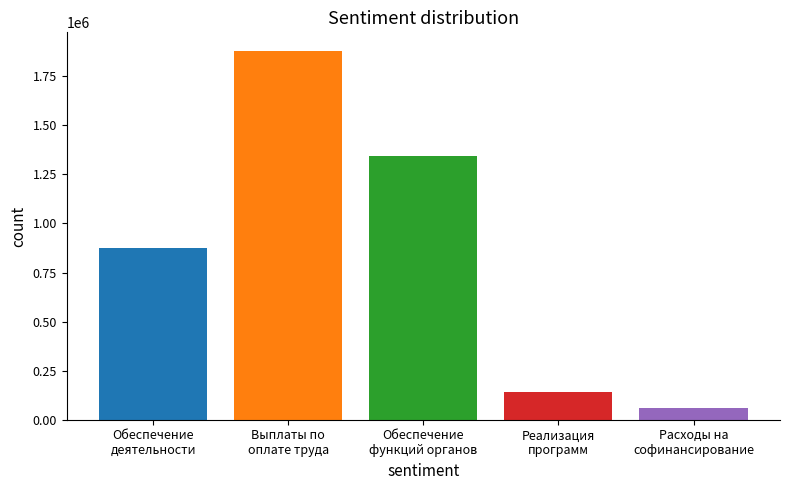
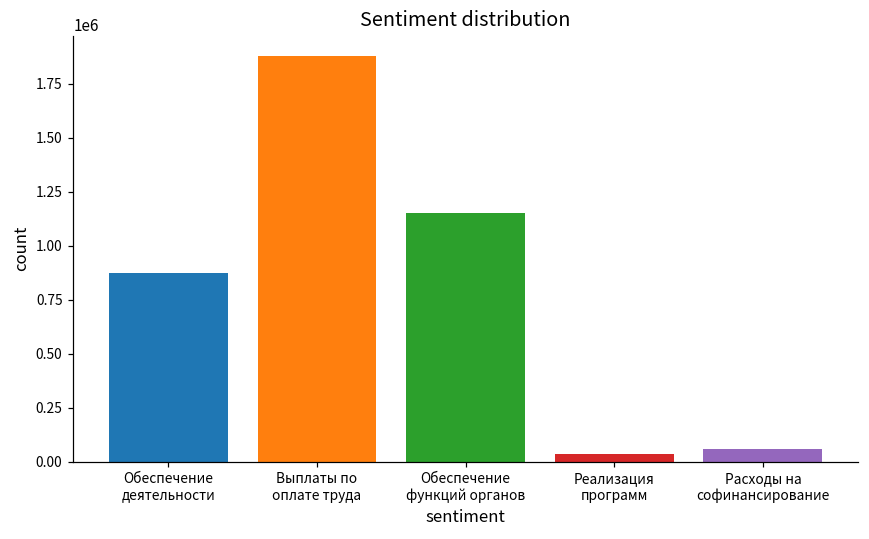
  {
    "Обеспечение деятельности": 870000,
    "Выплаты по оплате труда": 1880000,
-   "Обеспечение функций органов": 1340000,
-   "Реализация программ": 140000,
+   "Обеспечение функций органов": 1150000,
+   "Реализация программ": 40000,
    "Расходы на софинансирование": 60000
  }
